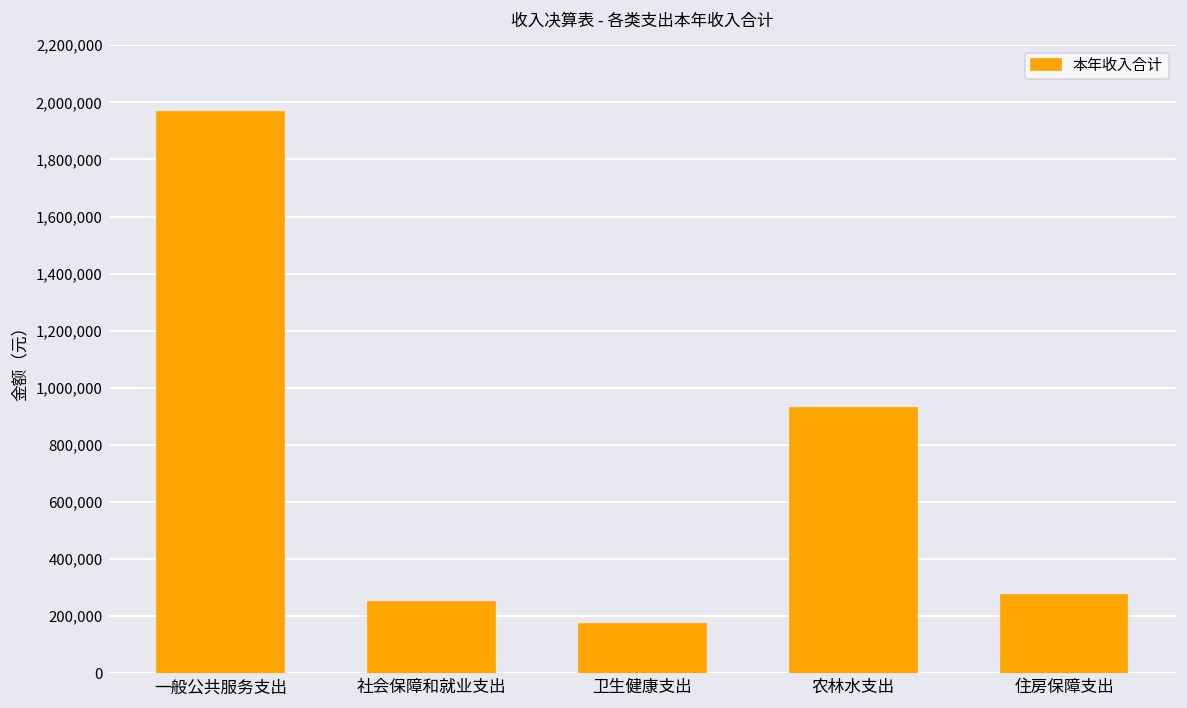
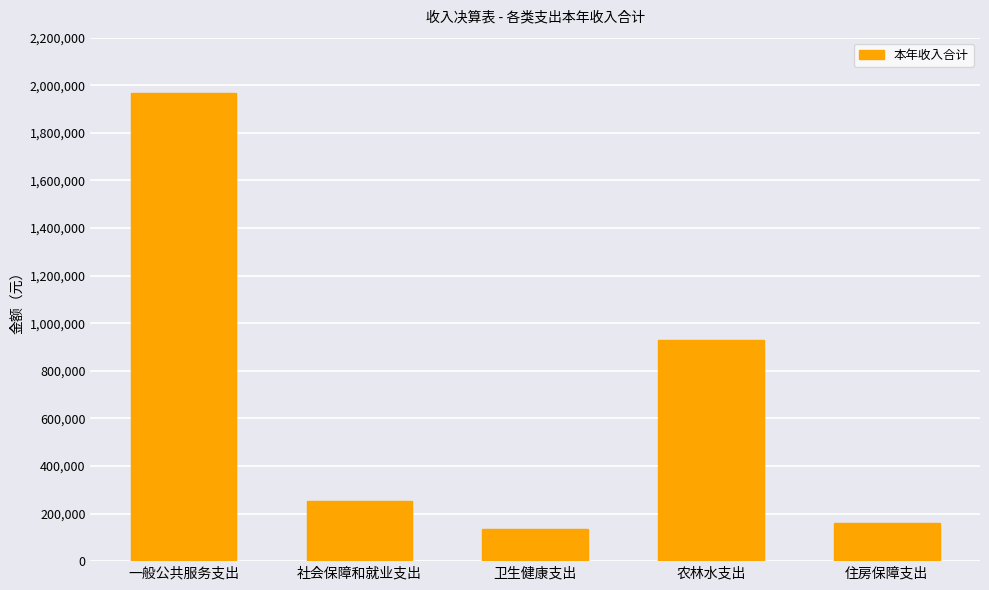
  {
    "一般公共服务支出": "1,970,000",
    "社会保障和就业支出": "250,000",
-   "卫生健康支出": "170,000",
+   "卫生健康支出": "140,000",
    "农林水支出": "930,000",
-   "住房保障支出": "270,000"
+   "住房保障支出": "160,000"
  }
